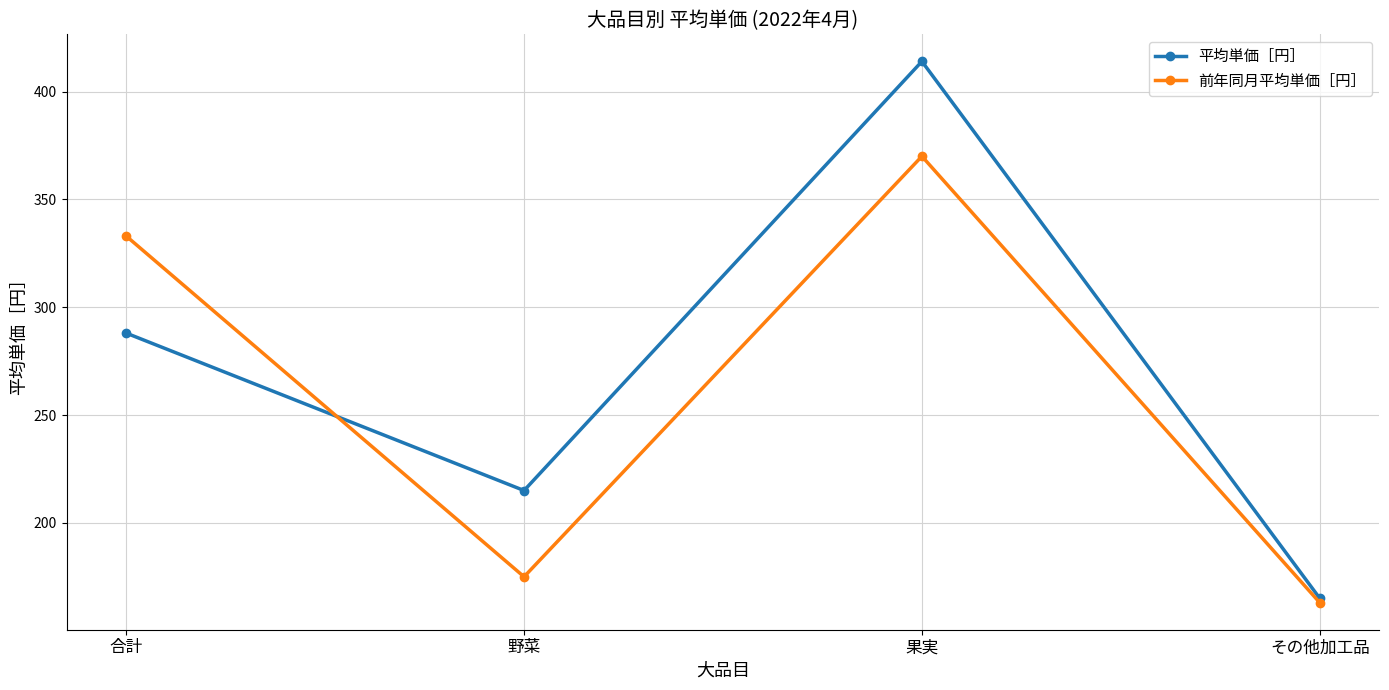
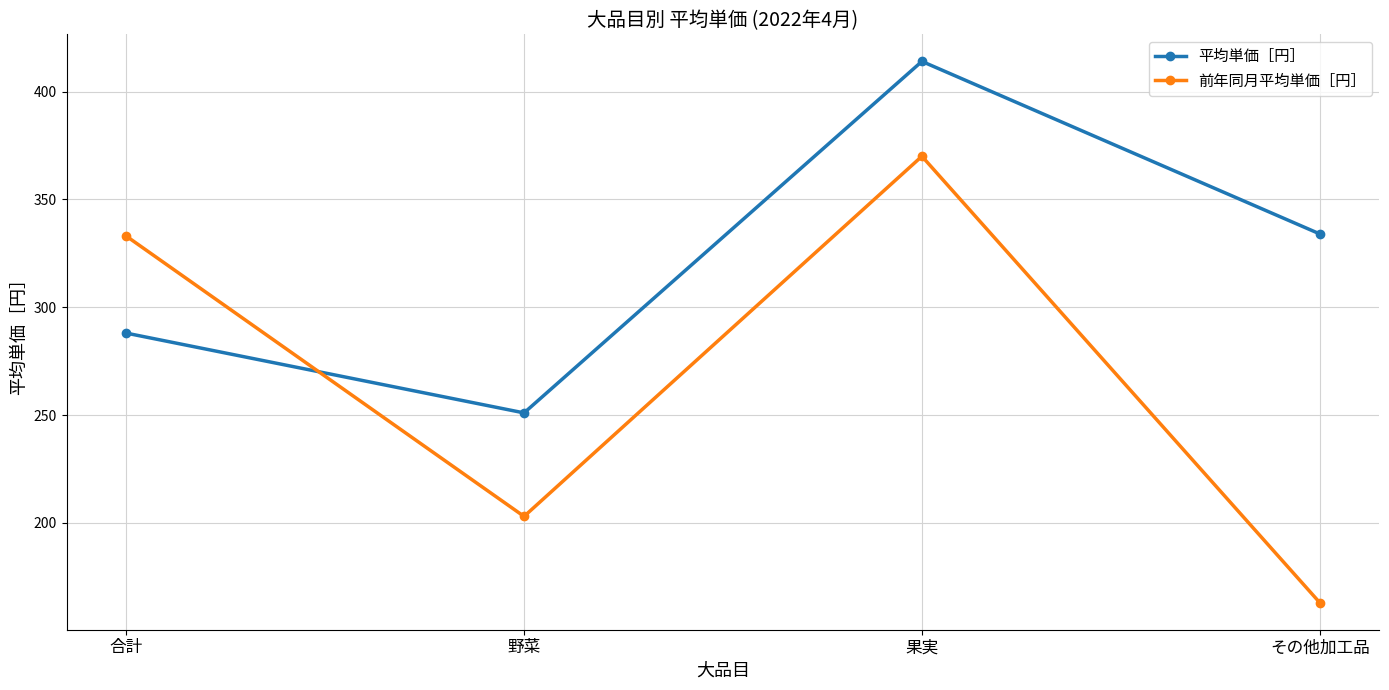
  {
    "平均単価［円］": {
      "合計": 288,
-     "野菜": 215,
+     "野菜": 251,
      "果実": 414,
-     "その他加工品": 165
+     "その他加工品": 334
    },
    "前年同月平均単価［円］": {
      "合計": 333,
-     "野菜": 175,
+     "野菜": 203,
      "果実": 370,
      "その他加工品": 163
    }
  }
